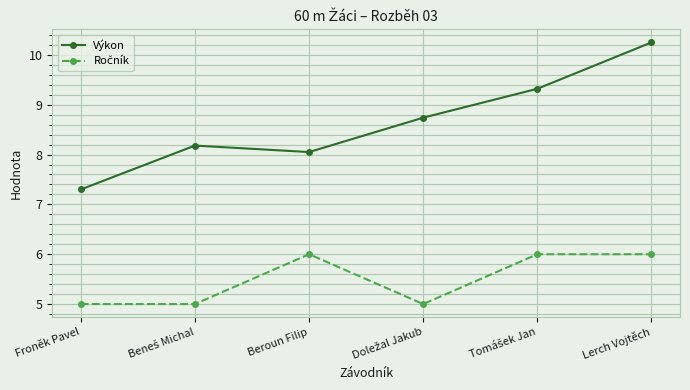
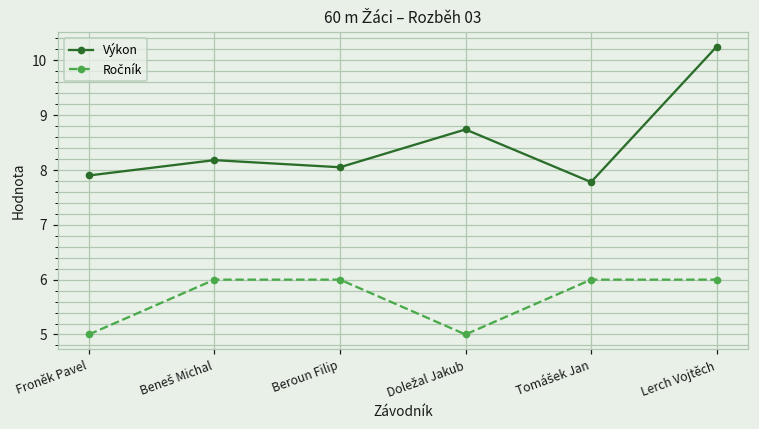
  {
    "Výkon": {
-     "Froněk Pavel": 7.3,
+     "Froněk Pavel": 7.9,
      "Beneš Michal": 8.2,
      "Beroun Filip": 8.1,
      "Doležal Jakub": 8.7,
-     "Tomášek Jan": 9.3,
+     "Tomášek Jan": 7.8,
      "Lerch Vojtěch": 10.3
    },
    "Ročník": {
      "Froněk Pavel": 5,
-     "Beneš Michal": 5,
+     "Beneš Michal": 6,
      "Beroun Filip": 6,
      "Doležal Jakub": 5,
      "Tomášek Jan": 6,
      "Lerch Vojtěch": 6
    }
  }
